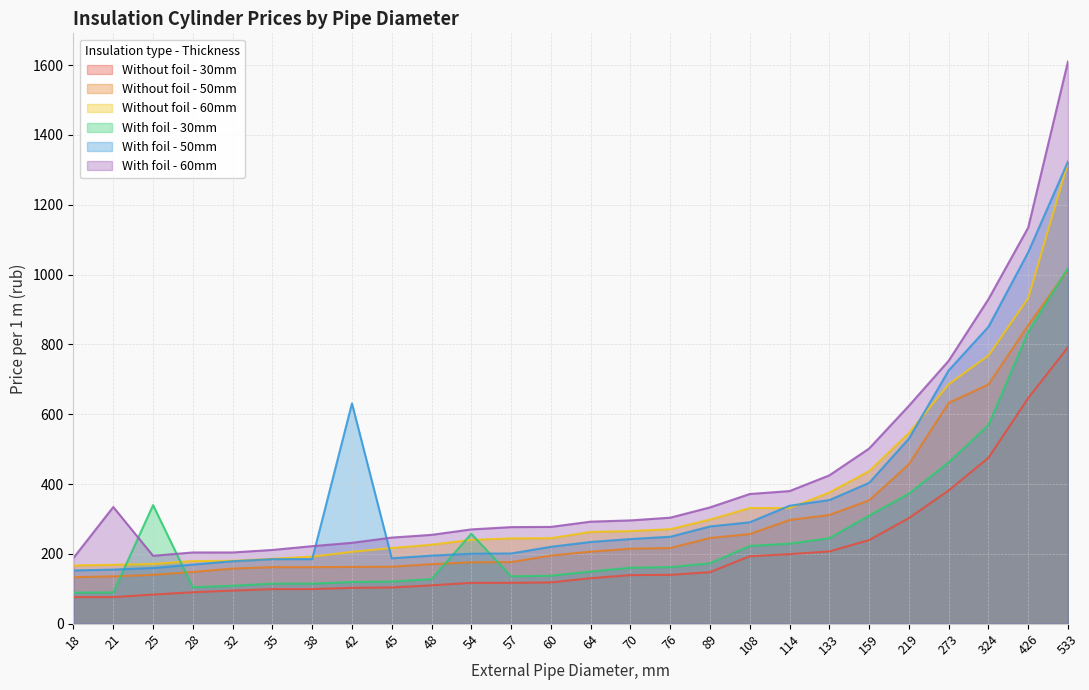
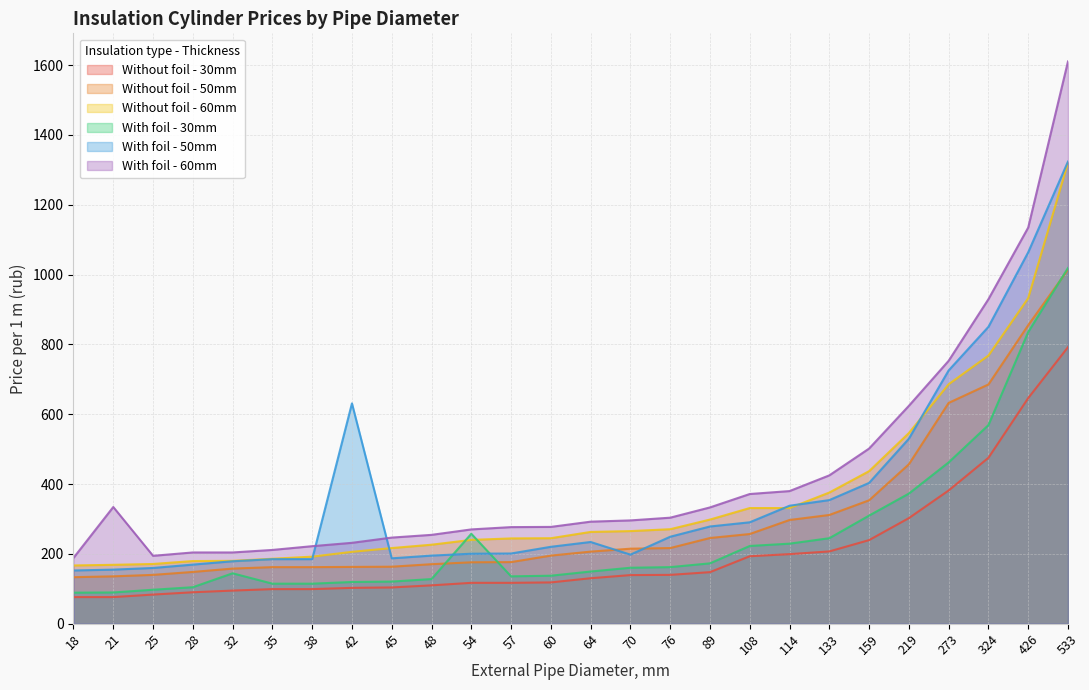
  {
    "With foil - 30mm": {
      "18": 90,
      "21": 90,
-     "25": 340,
+     "25": 100,
      "28": 100,
-     "32": 110,
+     "32": 140,
      "35": 110,
      "38": 110,
      "42": 120,
      "45": 120,
      "48": 130,
      "54": 260,
      "57": 140,
      "60": 140,
      "64": 150,
      "70": 160,
      "76": 160,
      "89": 170,
      "108": 220,
      "114": 230,
      "133": 240,
      "159": 310,
      "219": 370,
      "273": 460,
      "324": 570,
      "426": 840
    },
    "With foil - 50mm": {
      "18": 150,
      "21": 150,
      "25": 160,
      "28": 170,
      "38": 180,
      "42": 630,
      "45": 190,
      "48": 200,
      "54": 200,
      "57": 200,
      "60": 220,
      "64": 230,
-     "70": 240,
+     "70": 200,
      "76": 250,
      "89": 280,
      "108": 290,
      "133": 350,
      "159": 400,
      "219": 530,
      "273": 730,
      "324": 850,
      "426": 1060
    },
    "With foil - 60mm": {
      "18": 190,
      "21": 330,
      "25": 190,
      "28": 200,
      "32": 200,
      "35": 210,
      "38": 220,
      "42": 230,
      "45": 250,
      "48": 250,
      "54": 270,
      "57": 280,
      "60": 280,
      "64": 290,
      "70": 300,
      "76": 300,
      "89": 330,
      "108": 370,
      "114": 380,
      "133": 420,
      "159": 500,
      "219": 620,
      "273": 750,
      "324": 930,
      "426": 1130,
      "533": 1610
    }
  }
